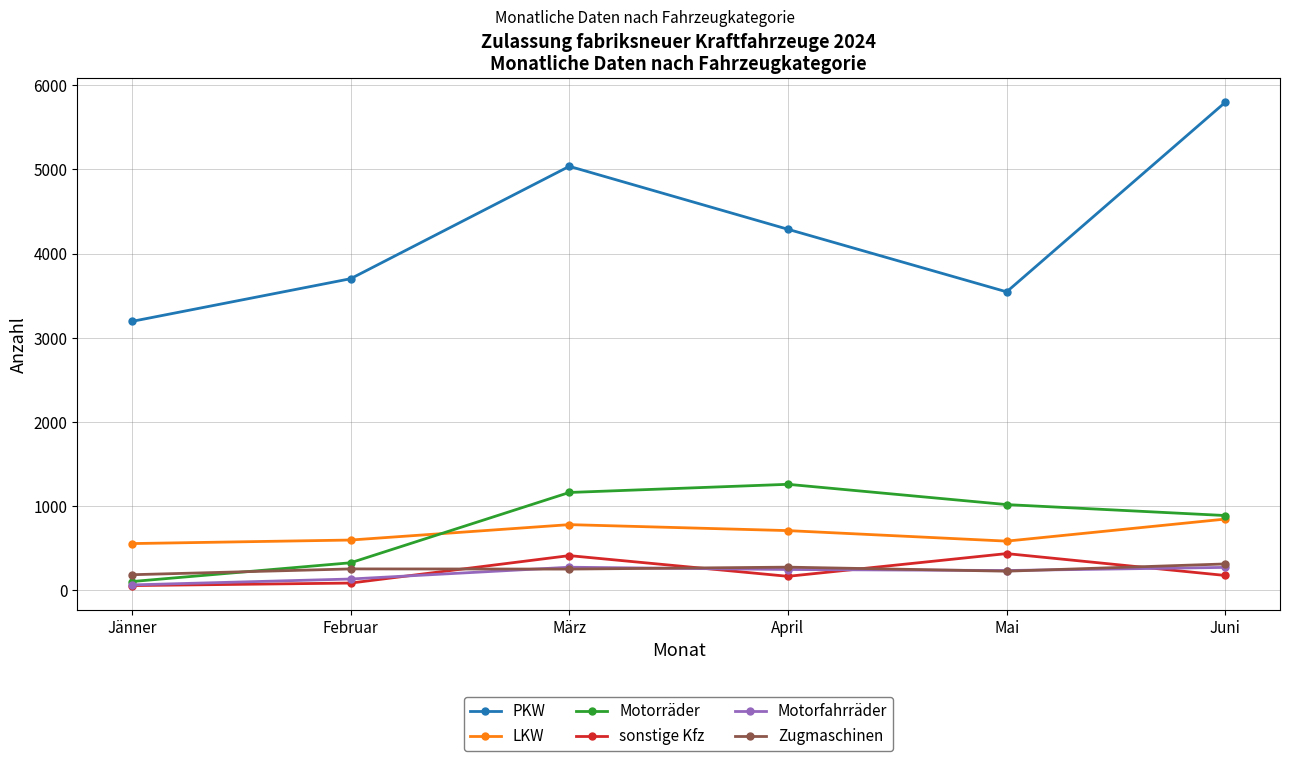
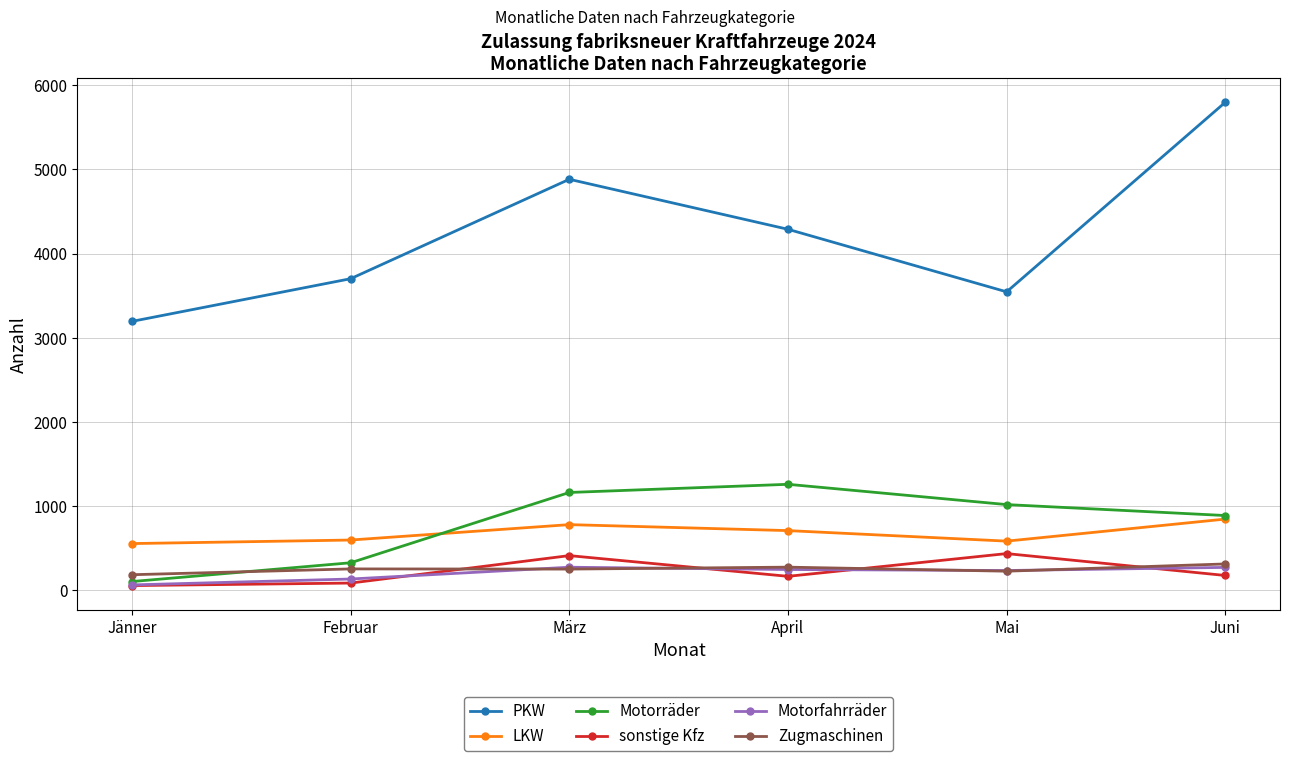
  {
    "PKW": {
      "Jänner": 3200,
      "Februar": 3700,
-     "März": 5000,
+     "März": 4900,
      "April": 4300,
      "Mai": 3500,
      "Juni": 5800
    },
    "LKW": {
      "Jänner": 600,
      "Februar": 600,
      "März": 800,
      "April": 700,
      "Mai": 600,
      "Juni": 800
    },
    "Motorräder": {
      "Jänner": 100,
      "Februar": 300,
      "März": 1200,
      "April": 1300,
      "Mai": 1000,
      "Juni": 900
    },
    "sonstige Kfz": {
      "Februar": 100,
      "März": 400,
      "April": 200,
      "Mai": 400,
      "Juni": 200
    },
    "Motorfahrräder": {
      "Februar": 100,
      "Juni": 300
    },
    "Zugmaschinen": {
      "Jänner": 200,
      "Februar": 300,
      "Juni": 300
    }
  }
